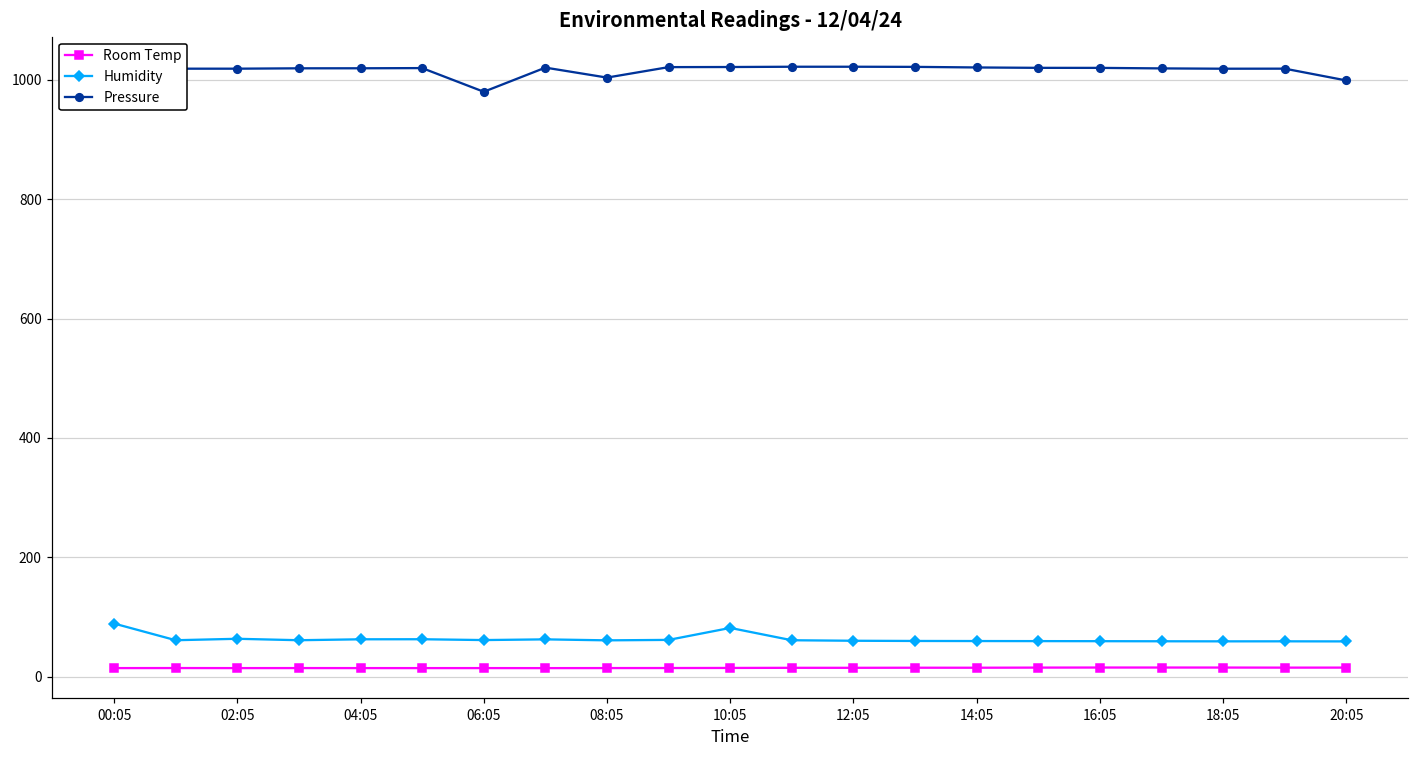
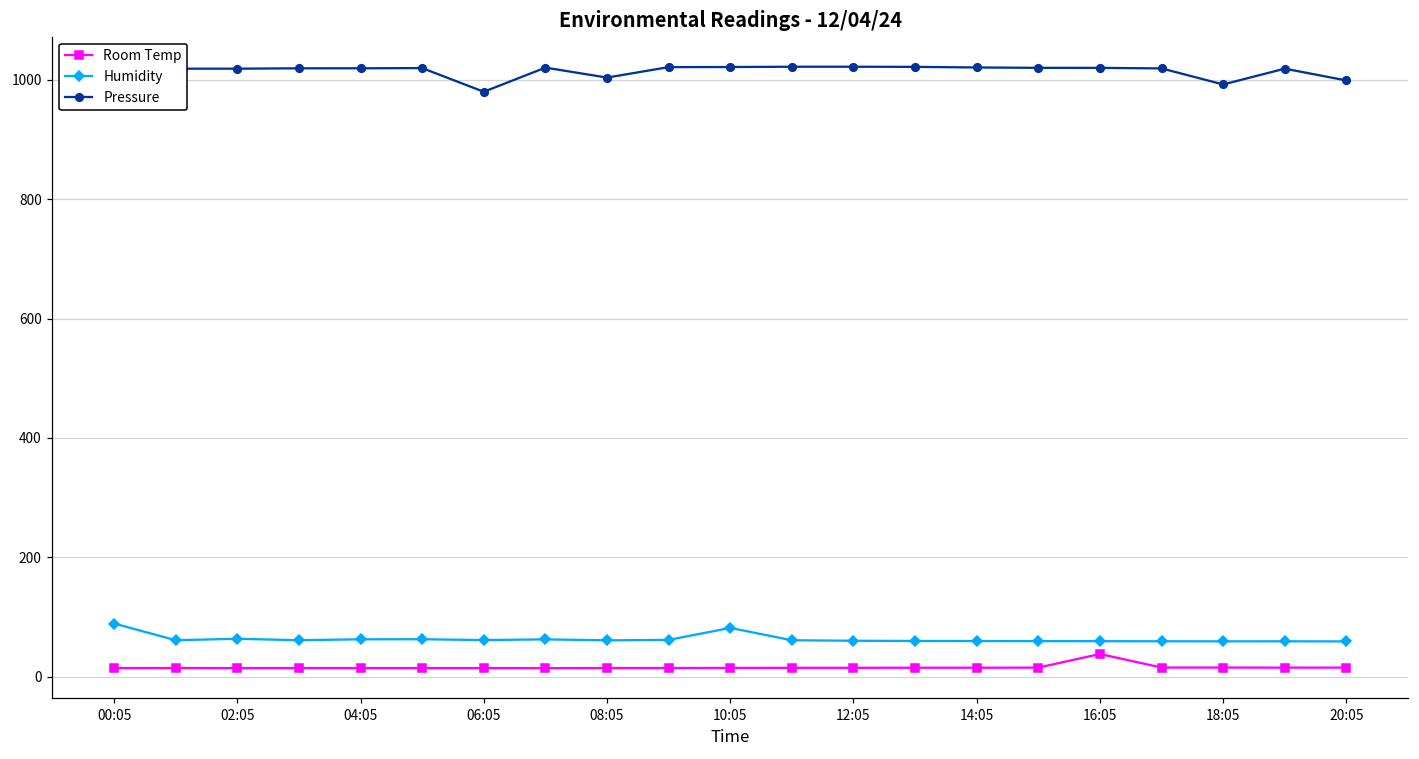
  {
    "Room Temp": {
      "00:05": 10,
      "02:05": 10,
      "04:05": 10,
      "06:05": 10,
      "08:05": 10,
      "10:05": 10,
      "12:05": 10,
      "14:05": 20,
-     "16:05": 20,
+     "16:05": 40,
      "18:05": 20,
      "20:05": 20
    },
    "Humidity": {
      "00:05": 90,
      "02:05": 60,
      "04:05": 60,
      "06:05": 60,
      "08:05": 60,
      "10:05": 80,
      "12:05": 60,
      "14:05": 60,
      "16:05": 60,
      "18:05": 60,
      "20:05": 60
    },
    "Pressure": {
      "02:05": 1020,
      "04:05": 1020,
      "06:05": 980,
      "08:05": 1000,
      "10:05": 1020,
      "12:05": 1020,
      "14:05": 1020,
      "16:05": 1020,
-     "18:05": 1020,
+     "18:05": 990,
      "20:05": 1000
    }
  }
